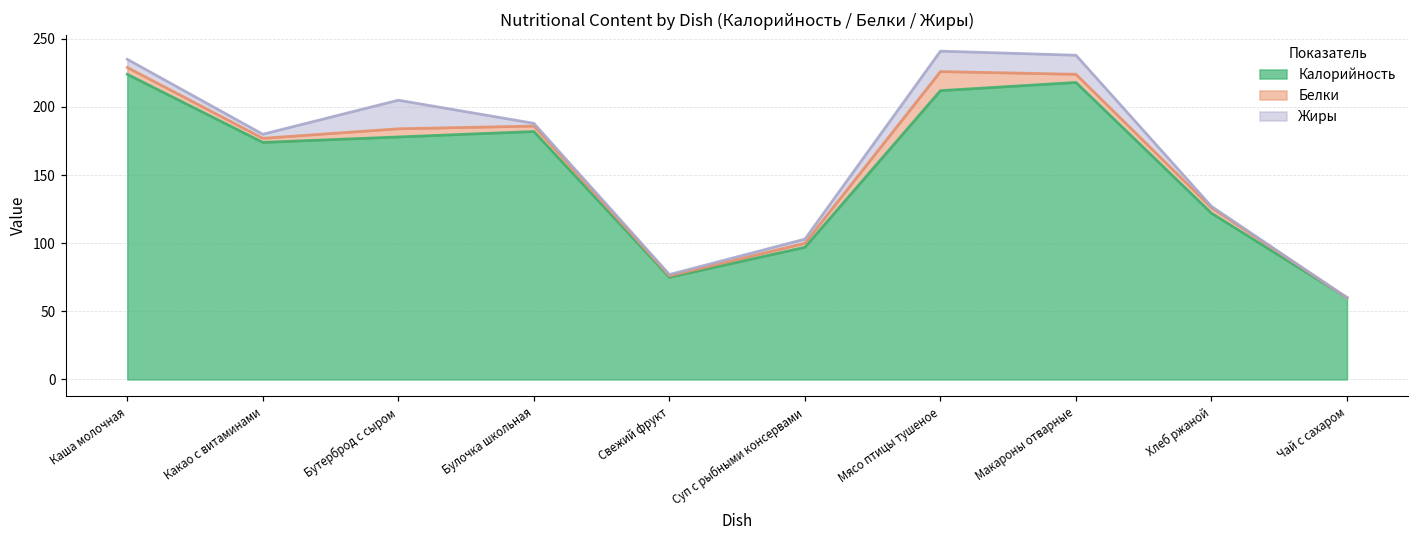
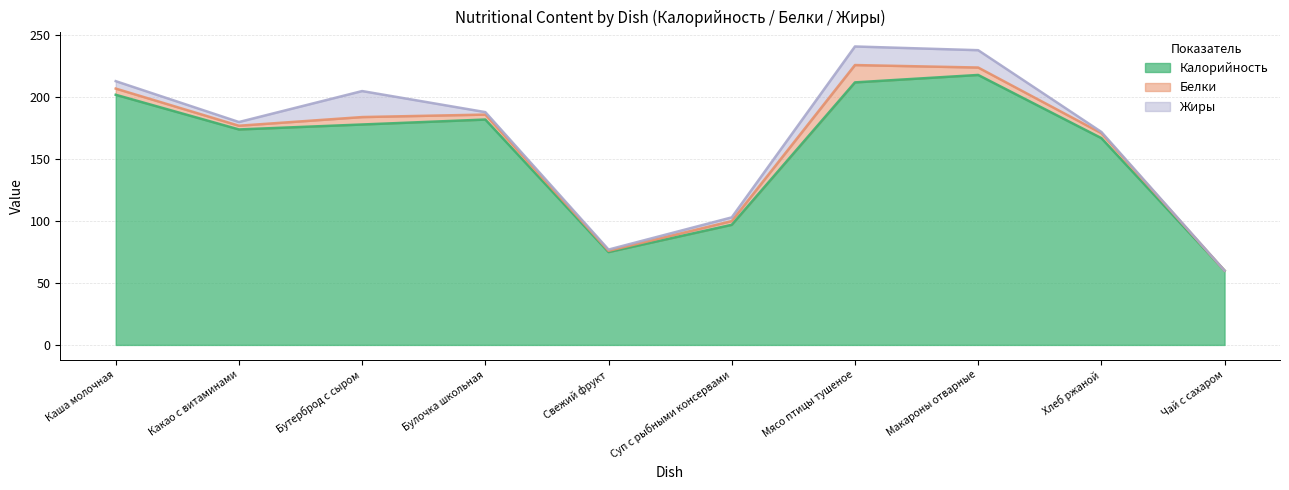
  {
    "Калорийность": {
-     "Каша молочная": 224,
+     "Каша молочная": 202,
      "Какао с витаминами": 174,
      "Бутерброд с сыром": 178,
      "Булочка школьная": 182,
      "Суп с рыбными консервами": 97,
      "Мясо птицы тушеное": 212,
      "Макароны отварные": 218,
-     "Хлеб ржаной": 122
+     "Хлеб ржаной": 167
    },
    "Белки": {
      "Каша молочная": 5,
      "Какао с витаминами": 3,
      "Бутерброд с сыром": 6,
      "Суп с рыбными консервами": 3,
      "Мясо птицы тушеное": 14,
      "Макароны отварные": 6
    },
    "Жиры": {
      "Каша молочная": 6,
      "Какао с витаминами": 3,
      "Бутерброд с сыром": 21,
      "Суп с рыбными консервами": 3,
      "Мясо птицы тушеное": 15,
      "Макароны отварные": 14
    }
  }
